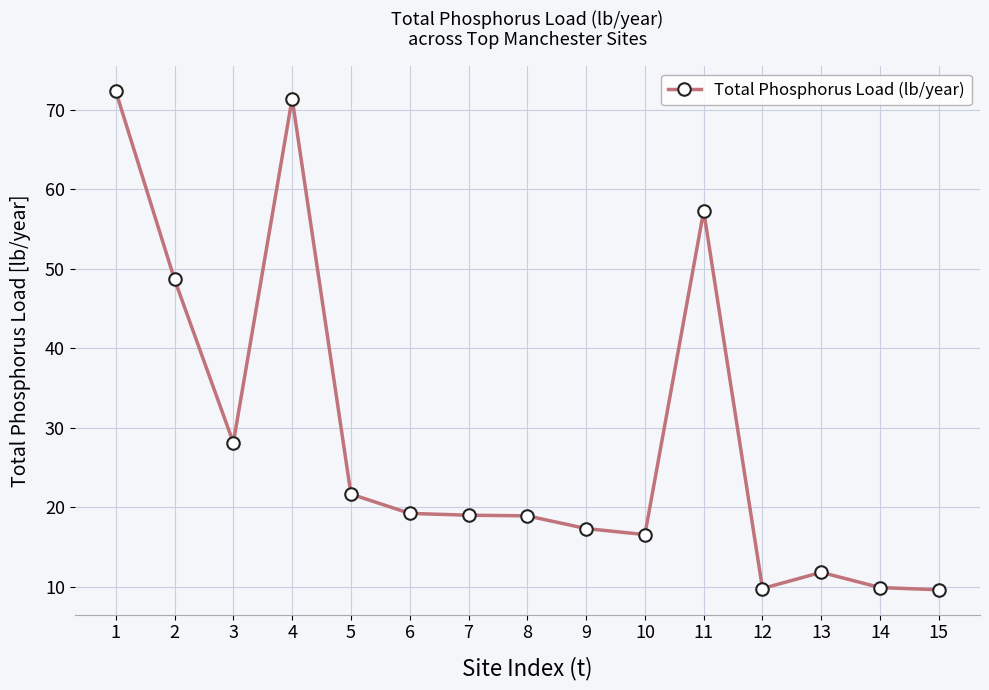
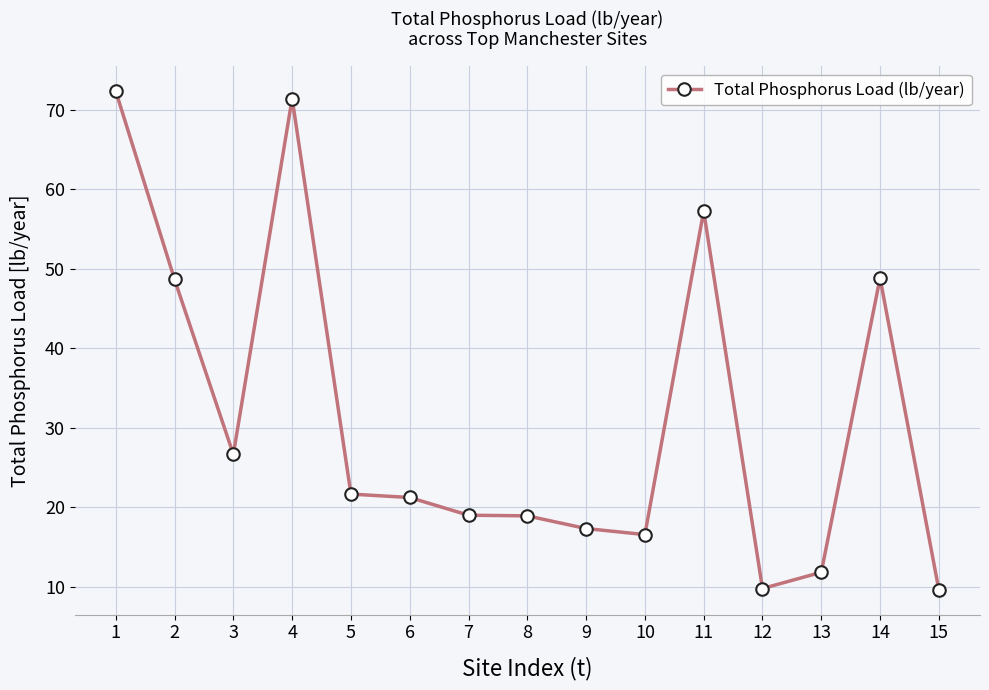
  {
    "1": 72,
    "2": 49,
-   "3": 28,
+   "3": 27,
    "4": 71,
    "5": 22,
-   "6": 19,
+   "6": 21,
    "7": 19,
    "8": 19,
    "9": 17,
    "10": 17,
    "11": 57,
    "12": 10,
    "13": 12,
-   "14": 10,
+   "14": 49,
    "15": 10
  }
